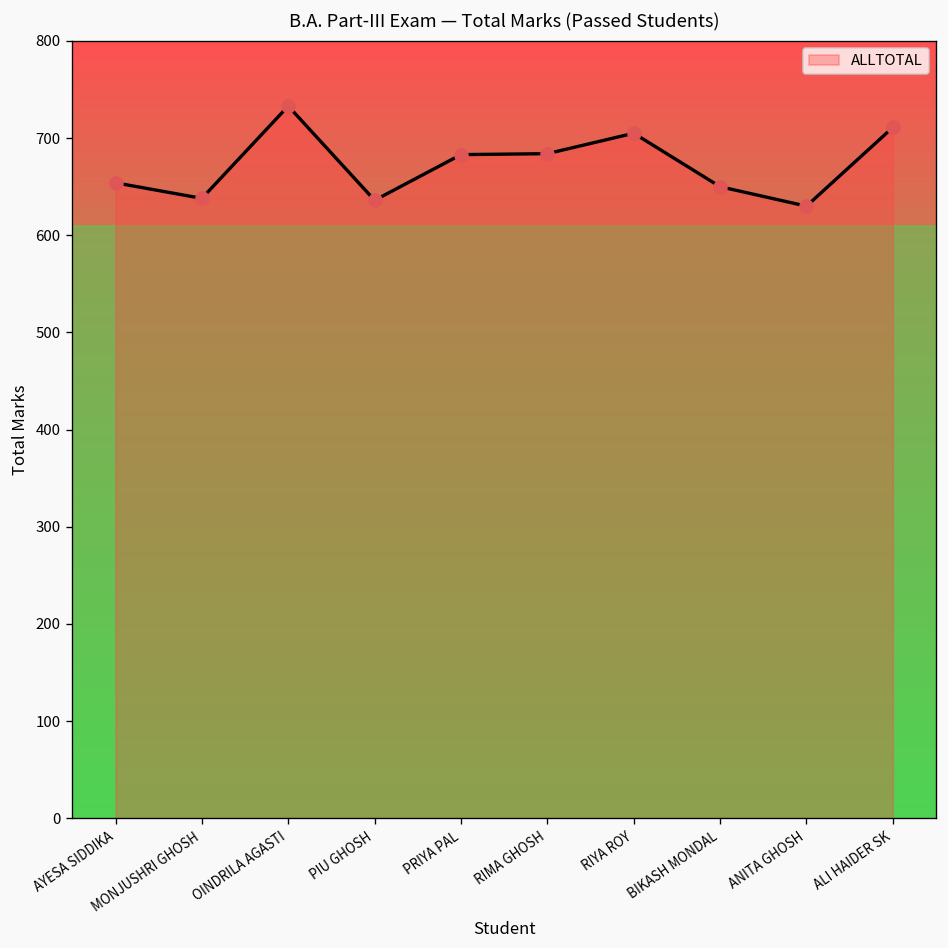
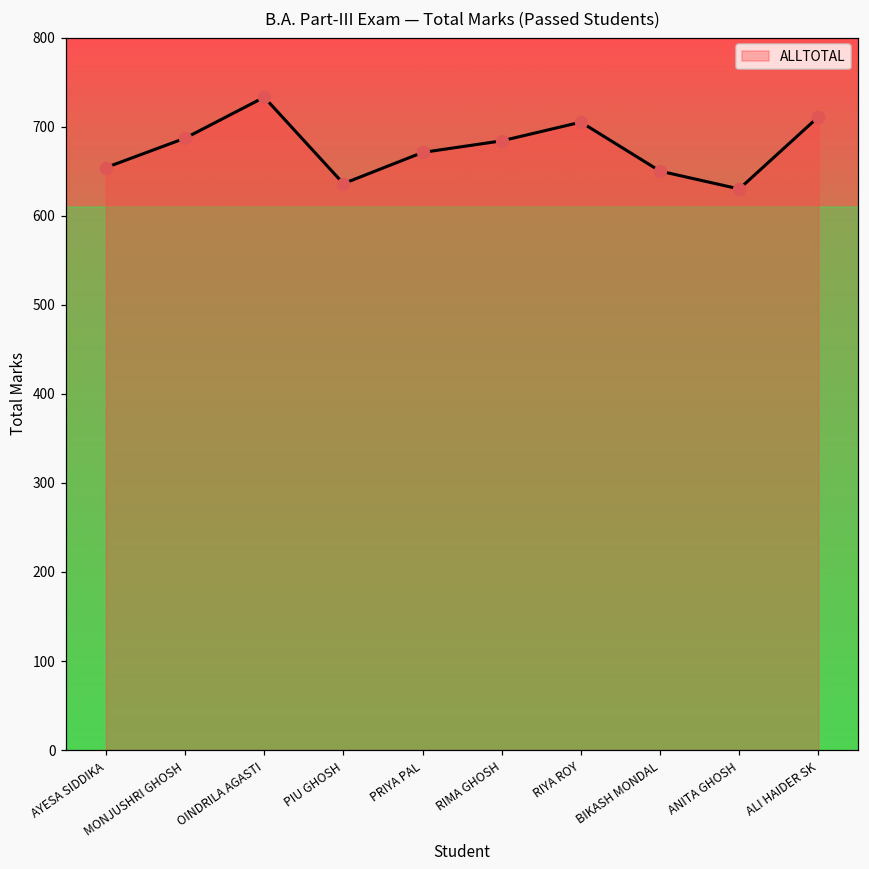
  {
    "AYESA SIDDIKA": 650,
-   "MONJUSHRI GHOSH": 640,
+   "MONJUSHRI GHOSH": 690,
    "OINDRILA AGASTI": 730,
    "PIU GHOSH": 640,
-   "PRIYA PAL": 680,
+   "PRIYA PAL": 670,
    "RIMA GHOSH": 680,
    "RIYA ROY": 710,
    "BIKASH MONDAL": 650,
    "ANITA GHOSH": 630,
    "ALI HAIDER SK": 710
  }
